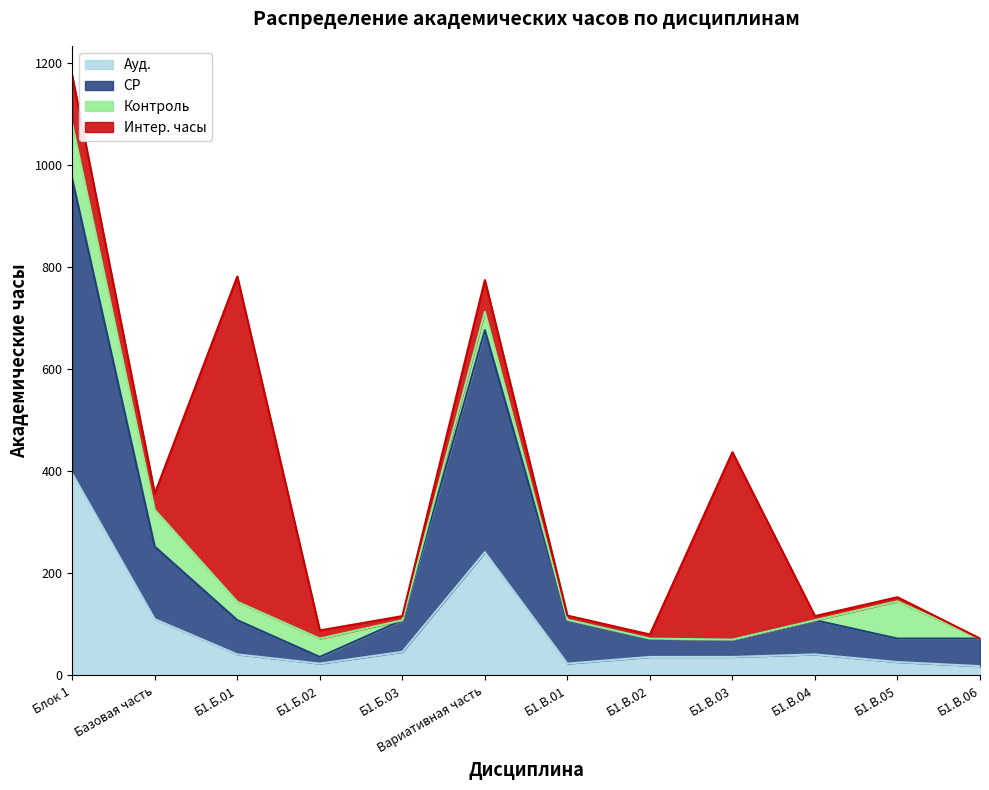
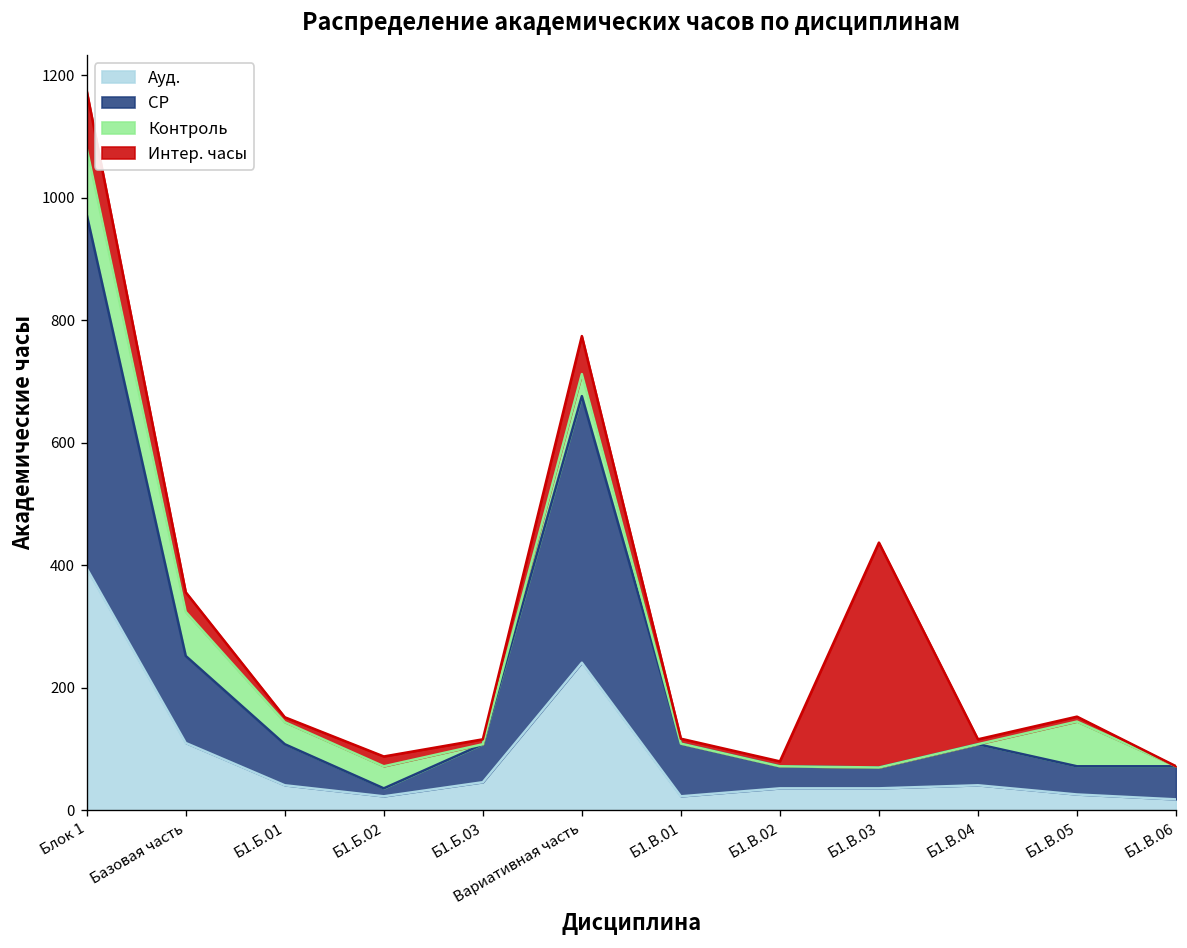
  {
    "Ауд.": {
      "Блок 1": 400,
      "Базовая часть": 110,
      "Б1.Б.01": 40,
      "Б1.Б.02": 20,
      "Б1.Б.03": 50,
      "Вариативная часть": 240,
      "Б1.В.01": 20,
      "Б1.В.02": 40,
      "Б1.В.03": 40,
      "Б1.В.04": 40,
      "Б1.В.05": 30,
      "Б1.В.06": 20
    },
    "СР": {
      "Блок 1": 580,
      "Базовая часть": 140,
      "Б1.Б.01": 70,
      "Б1.Б.02": 10,
      "Вариативная часть": 440,
      "Б1.В.05": 50
    },
    "Контроль": {
      "Блок 1": 110,
      "Базовая часть": 70,
      "Б1.Б.01": 40,
      "Б1.Б.02": 40,
      "Вариативная часть": 40,
      "Б1.В.05": 70
    },
    "Интер. часы": {
      "Блок 1": 90,
      "Базовая часть": 30,
-     "Б1.Б.01": 640,
+     "Б1.Б.01": 10,
      "Б1.Б.02": 20,
      "Б1.Б.03": 10,
      "Вариативная часть": 60,
      "Б1.В.01": 10,
      "Б1.В.02": 10,
      "Б1.В.03": 370,
      "Б1.В.04": 10,
      "Б1.В.05": 10
    }
  }
